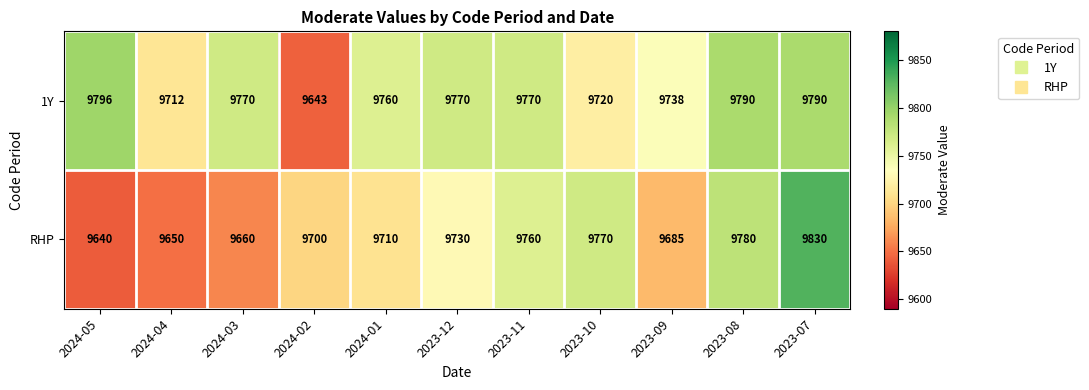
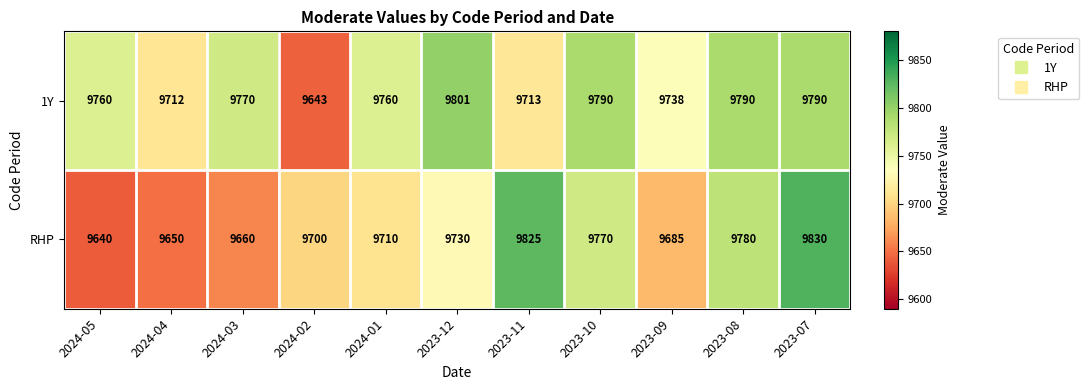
  {
    "1Y": {
-     "2024-05": 9796,
+     "2024-05": 9760,
      "2024-04": 9712,
      "2024-03": 9770,
      "2024-02": 9643,
      "2024-01": 9760,
-     "2023-12": 9770,
-     "2023-11": 9770,
-     "2023-10": 9720,
+     "2023-12": 9801,
+     "2023-11": 9713,
+     "2023-10": 9790,
      "2023-09": 9738,
      "2023-08": 9790,
      "2023-07": 9790
    },
    "RHP": {
      "2024-05": 9640,
      "2024-04": 9650,
      "2024-03": 9660,
      "2024-02": 9700,
      "2024-01": 9710,
      "2023-12": 9730,
-     "2023-11": 9760,
+     "2023-11": 9825,
      "2023-10": 9770,
      "2023-09": 9685,
      "2023-08": 9780,
      "2023-07": 9830
    }
  }
